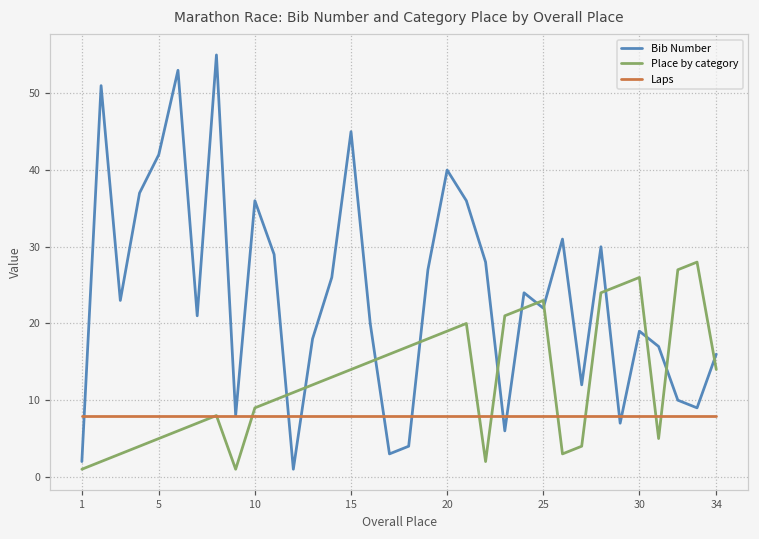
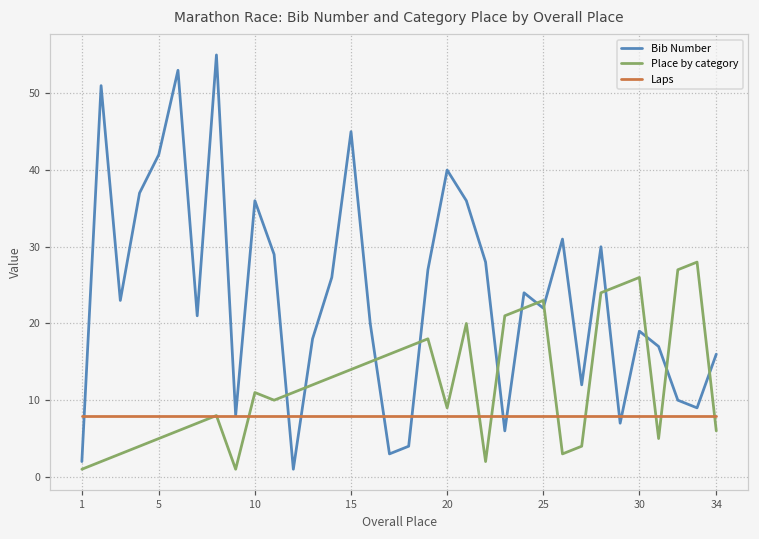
  {
    "Bib Number": {
      "1": 2,
      "5": 42,
      "10": 36,
      "15": 45,
      "20": 40,
      "25": 22,
      "30": 19,
      "34": 16
    },
    "Place by category": {
      "1": 1,
      "5": 5,
-     "10": 9,
+     "10": 11,
      "15": 14,
-     "20": 19,
+     "20": 9,
      "25": 23,
      "30": 26,
-     "34": 14
+     "34": 6
    },
    "Laps": {
      "1": 8,
      "5": 8,
      "10": 8,
      "15": 8,
      "20": 8,
      "25": 8,
      "30": 8,
      "34": 8
    }
  }
